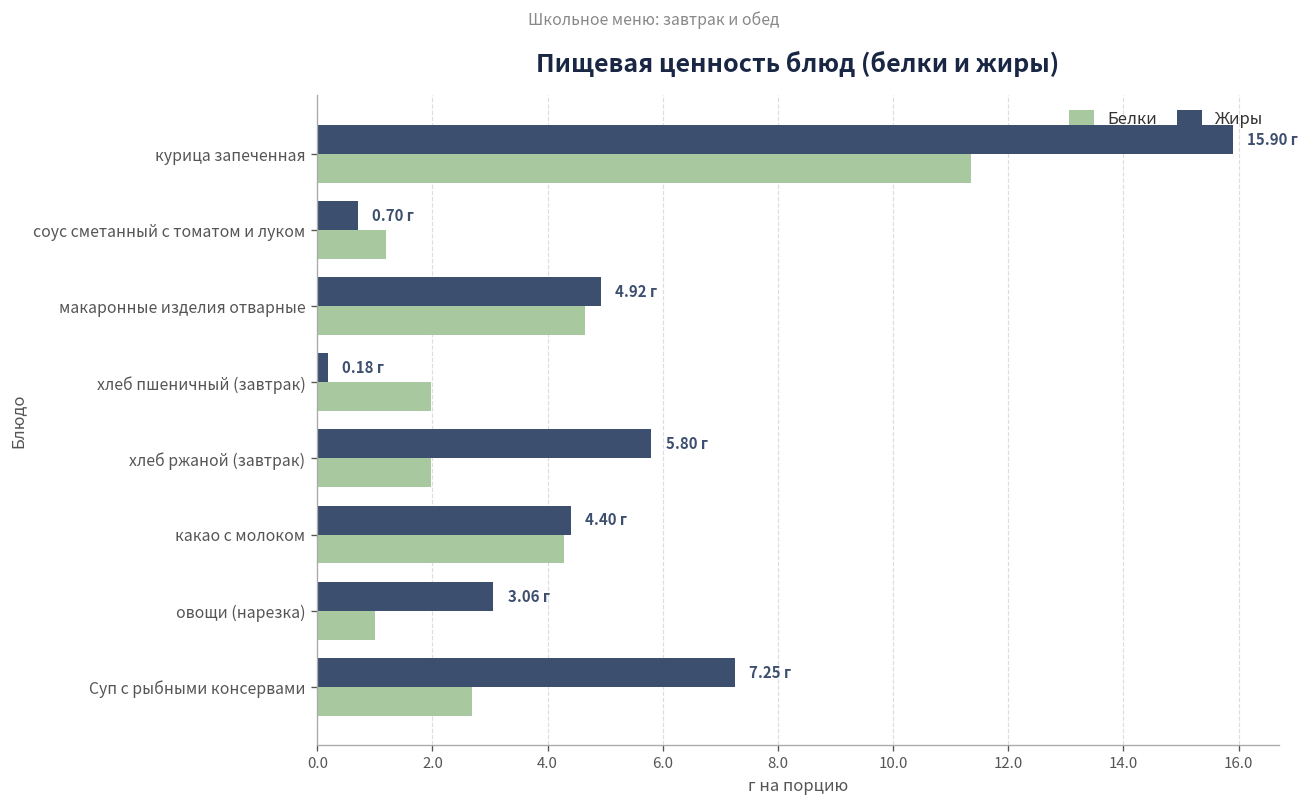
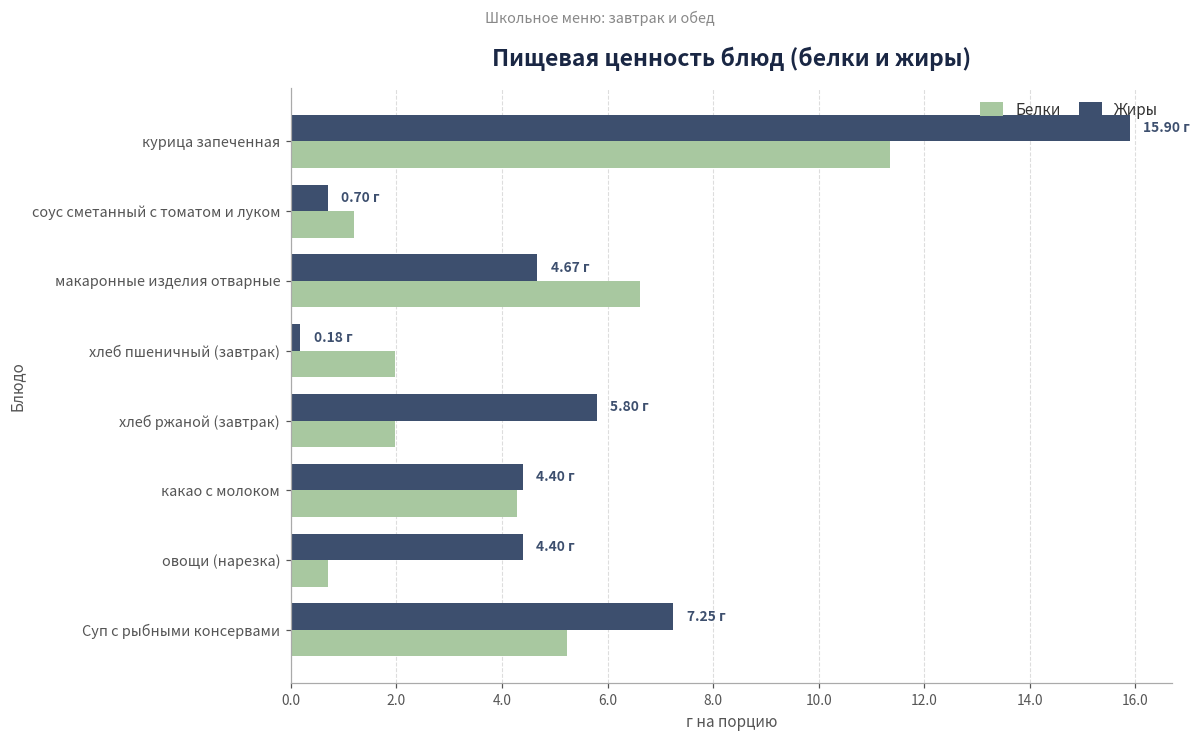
  {
    "Белки": {
      "курица запеченная": 11.4,
      "соус сметанный с томатом и луком": 1.2,
-     "макаронные изделия отварные": 4.7,
+     "макаронные изделия отварные": 6.6,
      "хлеб пшеничный (завтрак)": 2.0,
      "хлеб ржаной (завтрак)": 2.0,
      "какао с молоком": 4.3,
-     "овощи (нарезка)": 1.0,
-     "Суп с рыбными консервами": 2.7
+     "овощи (нарезка)": 0.7,
+     "Суп с рыбными консервами": 5.2
    },
    "Жиры": {
      "курица запеченная": 15.90,
      "соус сметанный с томатом и луком": 0.70,
-     "макаронные изделия отварные": 4.92,
+     "макаронные изделия отварные": 4.67,
      "хлеб пшеничный (завтрак)": 0.18,
      "хлеб ржаной (завтрак)": 5.80,
      "какао с молоком": 4.40,
-     "овощи (нарезка)": 3.06,
+     "овощи (нарезка)": 4.40,
      "Суп с рыбными консервами": 7.25
    }
  }
